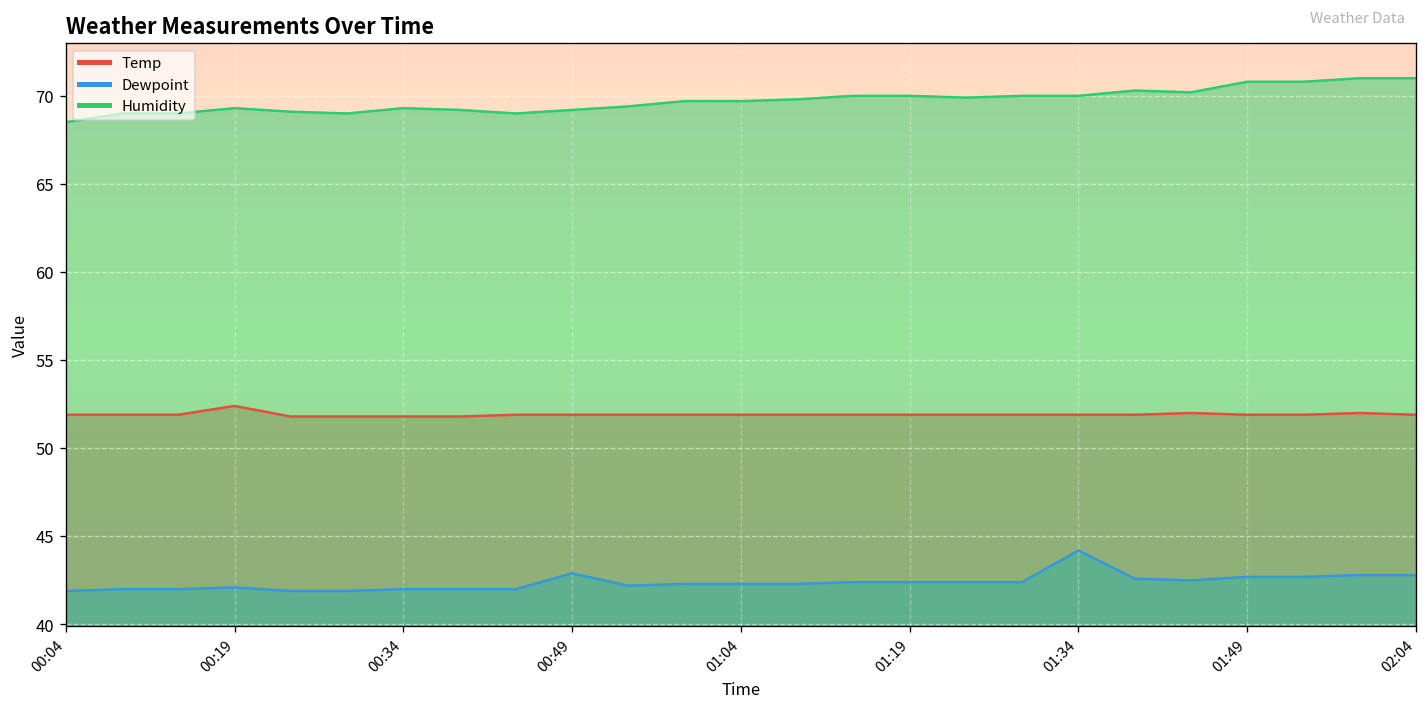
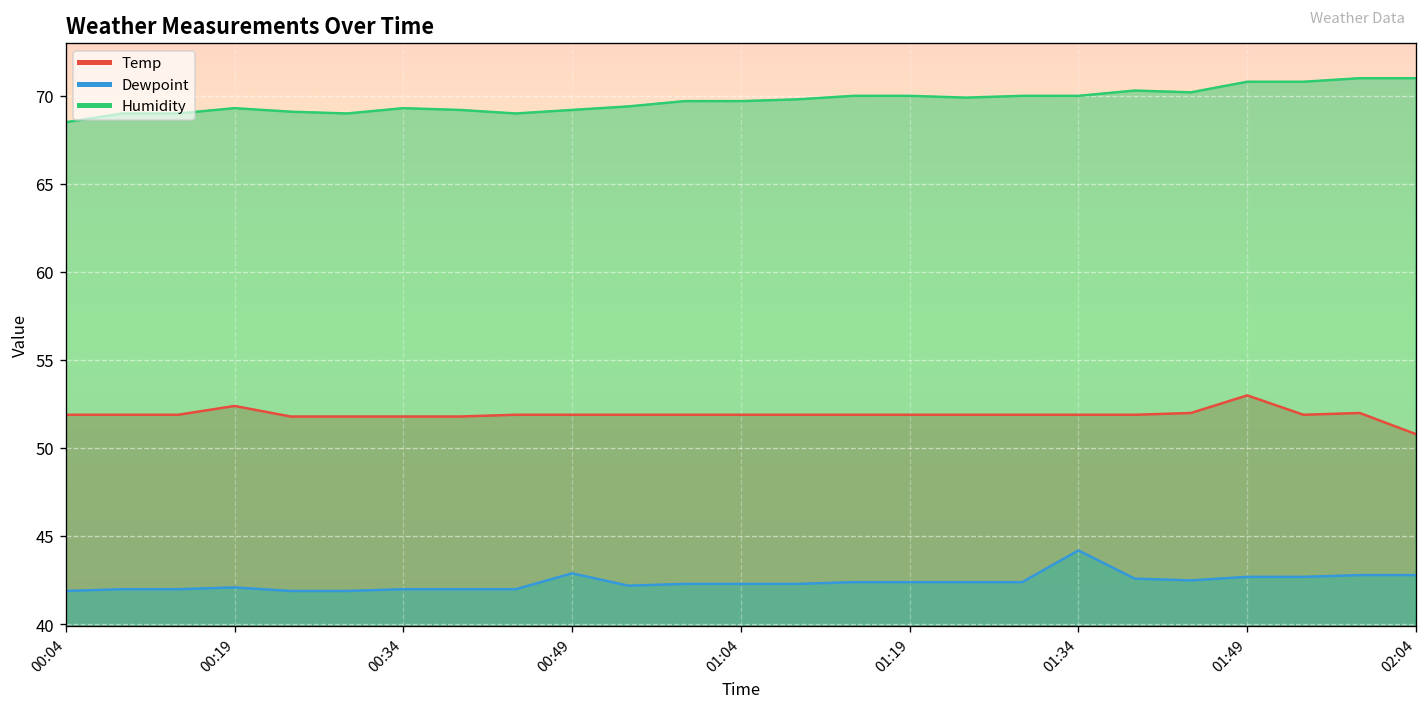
  {
    "Temp": {
      "00:04": 51.9,
      "00:19": 52.4,
      "00:34": 51.8,
      "00:49": 51.9,
      "01:04": 51.9,
      "01:19": 51.9,
      "01:34": 51.9,
-     "01:49": 51.9,
-     "02:04": 51.9
+     "01:49": 53.0,
+     "02:04": 50.8
    },
    "Dewpoint": {
      "00:04": 41.9,
      "00:19": 42.1,
      "00:34": 42.0,
      "00:49": 42.9,
      "01:04": 42.3,
      "01:19": 42.4,
      "01:34": 44.2,
      "01:49": 42.7,
      "02:04": 42.8
    },
    "Humidity": {
      "00:04": 68.5,
      "00:19": 69.3,
      "00:34": 69.3,
      "00:49": 69.2,
      "01:04": 69.7,
      "01:19": 70.0,
      "01:34": 70.0,
      "01:49": 70.8,
      "02:04": 71.0
    }
  }
